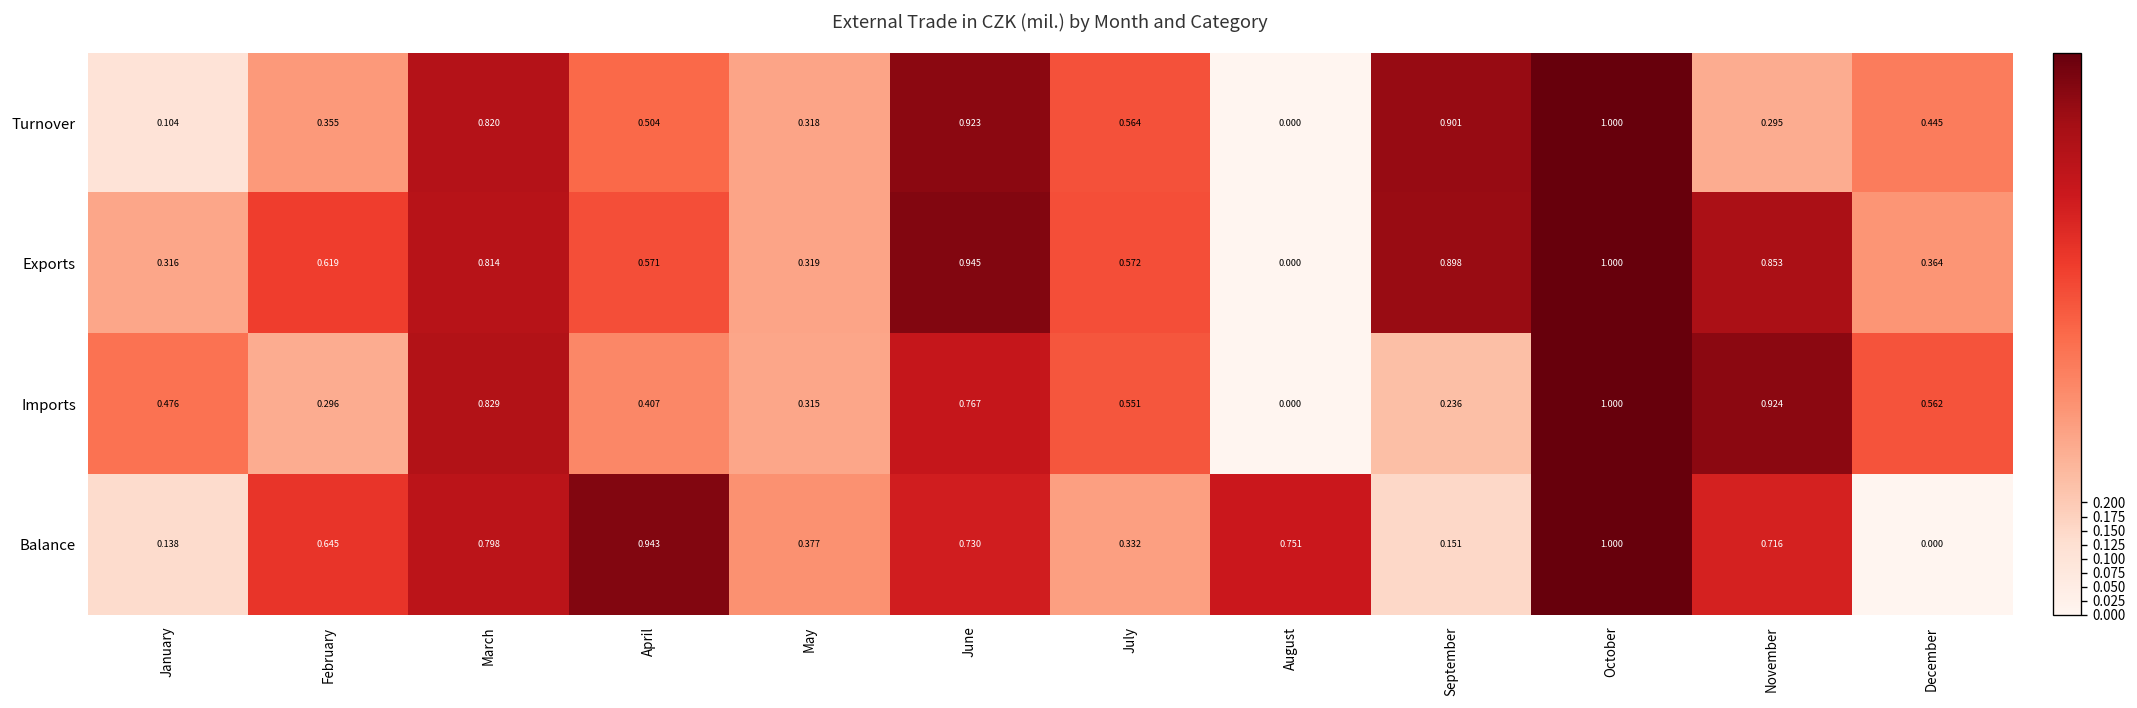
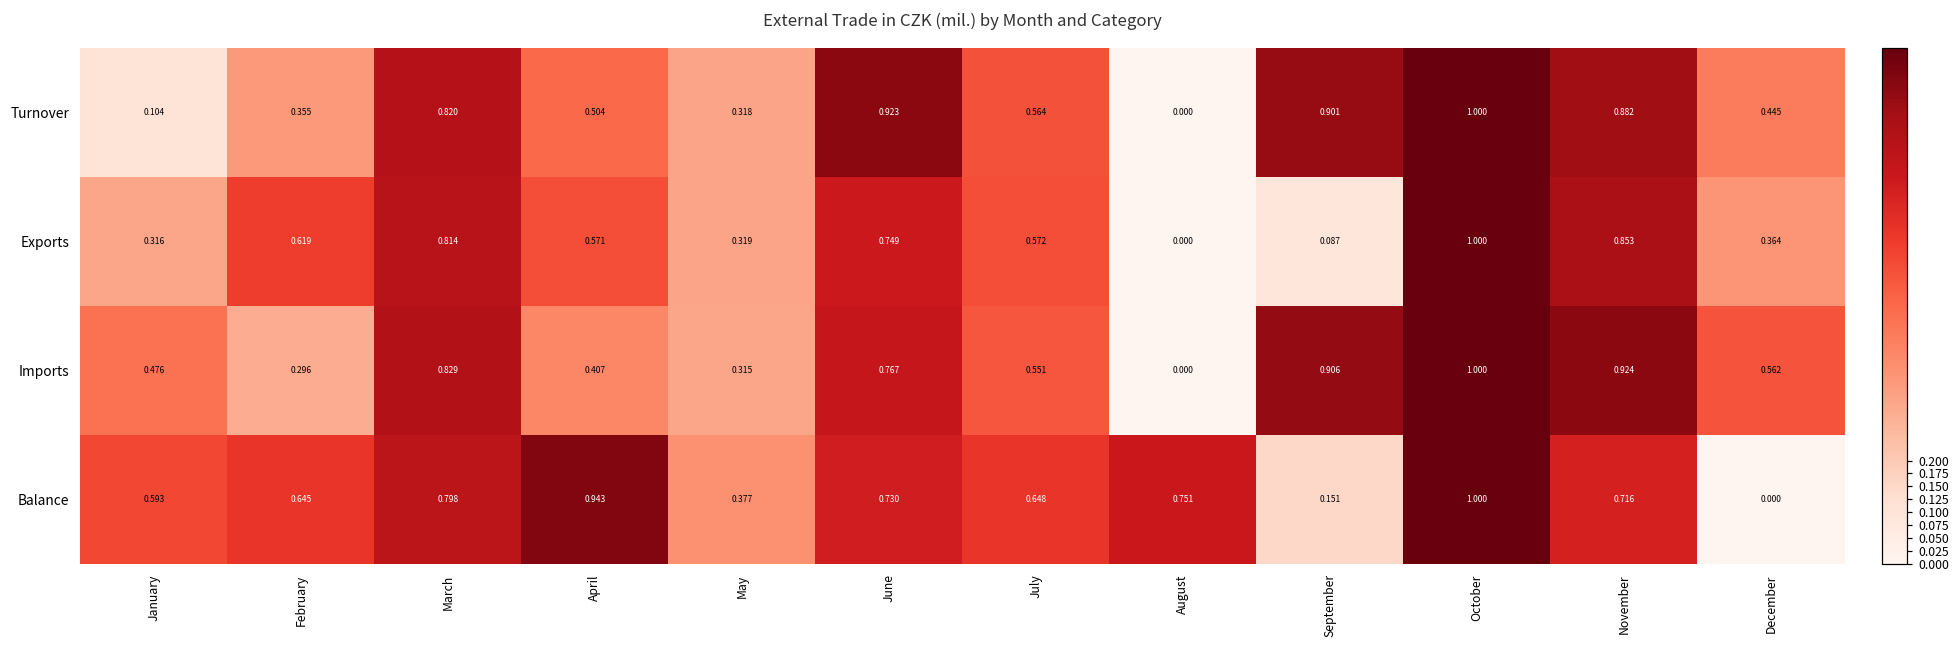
  {
    "Turnover": {
      "January": 0.104,
      "February": 0.355,
      "March": 0.820,
      "April": 0.504,
      "May": 0.318,
      "June": 0.923,
      "July": 0.564,
      "August": 0.000,
      "September": 0.901,
      "October": 1.000,
-     "November": 0.295,
+     "November": 0.882,
      "December": 0.445
    },
    "Exports": {
      "January": 0.316,
      "February": 0.619,
      "March": 0.814,
      "April": 0.571,
      "May": 0.319,
-     "June": 0.945,
+     "June": 0.749,
      "July": 0.572,
      "August": 0.000,
-     "September": 0.898,
+     "September": 0.087,
      "October": 1.000,
      "November": 0.853,
      "December": 0.364
    },
    "Imports": {
      "January": 0.476,
      "February": 0.296,
      "March": 0.829,
      "April": 0.407,
      "May": 0.315,
      "June": 0.767,
      "July": 0.551,
      "August": 0.000,
-     "September": 0.236,
+     "September": 0.906,
      "October": 1.000,
      "November": 0.924,
      "December": 0.562
    },
    "Balance": {
-     "January": 0.138,
+     "January": 0.593,
      "February": 0.645,
      "March": 0.798,
      "April": 0.943,
      "May": 0.377,
      "June": 0.730,
-     "July": 0.332,
+     "July": 0.648,
      "August": 0.751,
      "September": 0.151,
      "October": 1.000,
      "November": 0.716,
      "December": 0.000
    }
  }
